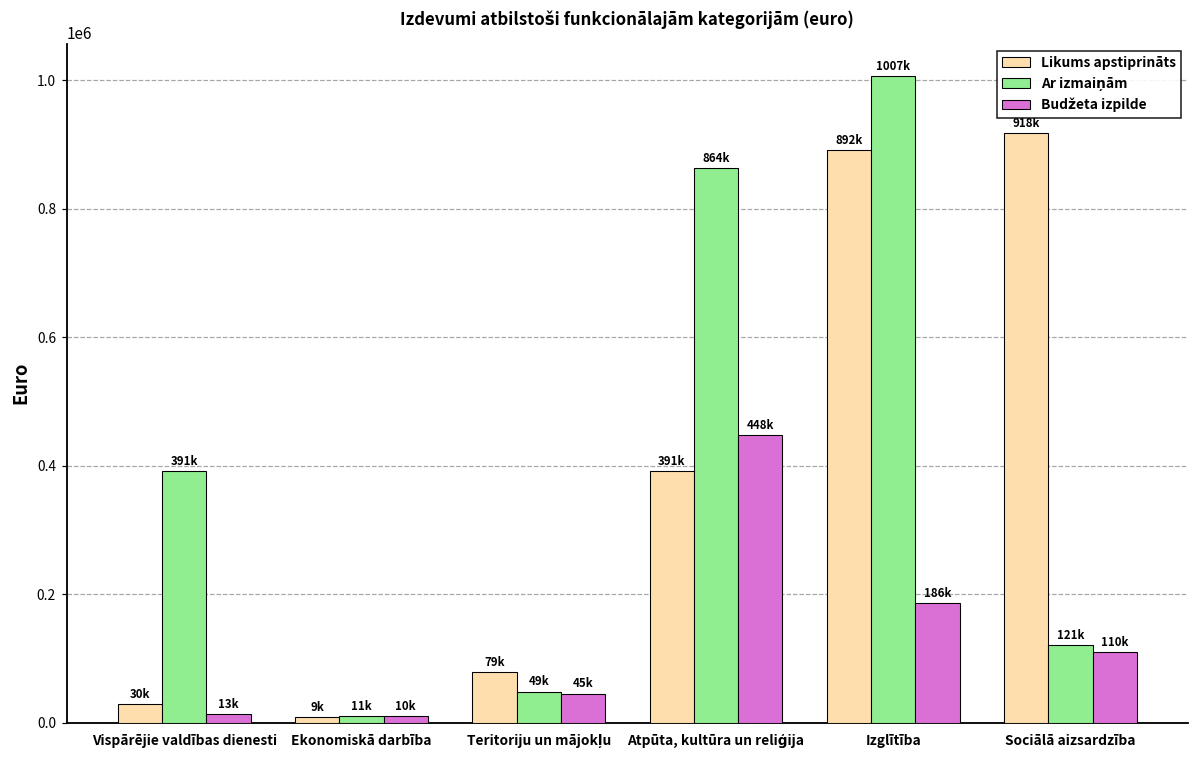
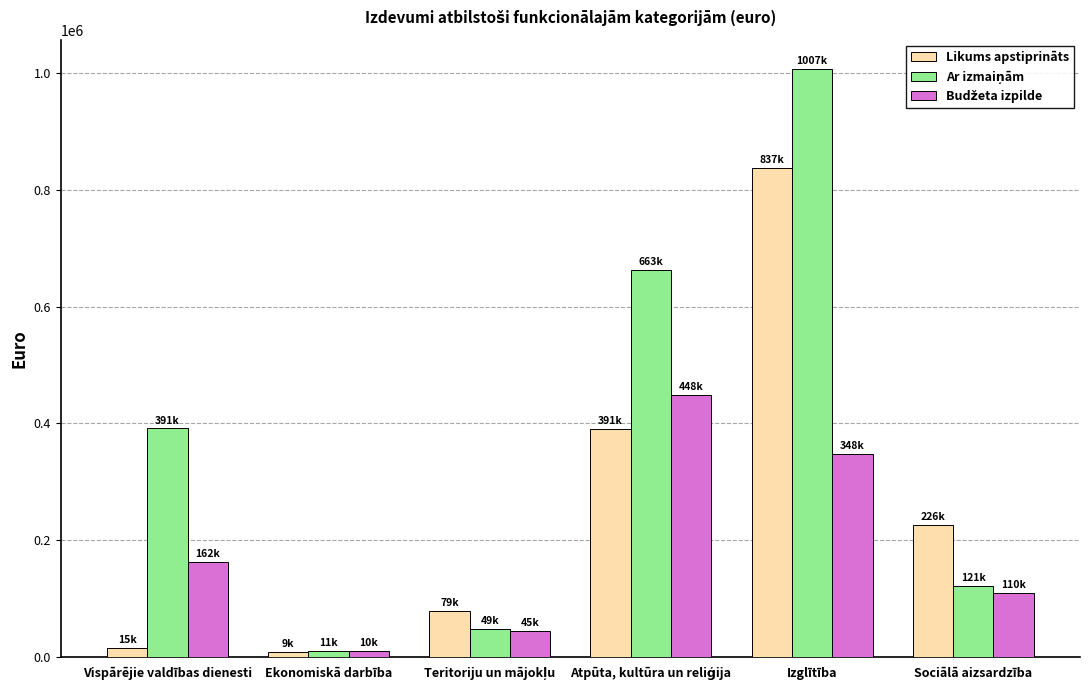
  {
    "Likums apstiprināts": {
-     "Vispārējie valdības dienesti": "30k",
+     "Vispārējie valdības dienesti": "15k",
      "Ekonomiskā darbība": "9k",
      "Teritoriju un mājokļu": "79k",
      "Atpūta, kultūra un reliģija": "391k",
-     "Izglītība": "892k",
-     "Sociālā aizsardzība": "918k"
+     "Izglītība": "837k",
+     "Sociālā aizsardzība": "226k"
    },
    "Ar izmaiņām": {
      "Vispārējie valdības dienesti": "391k",
      "Ekonomiskā darbība": "11k",
      "Teritoriju un mājokļu": "49k",
-     "Atpūta, kultūra un reliģija": "864k",
+     "Atpūta, kultūra un reliģija": "663k",
      "Izglītība": "1007k",
      "Sociālā aizsardzība": "121k"
    },
    "Budžeta izpilde": {
-     "Vispārējie valdības dienesti": "13k",
+     "Vispārējie valdības dienesti": "162k",
      "Ekonomiskā darbība": "10k",
      "Teritoriju un mājokļu": "45k",
      "Atpūta, kultūra un reliģija": "448k",
-     "Izglītība": "186k",
+     "Izglītība": "348k",
      "Sociālā aizsardzība": "110k"
    }
  }
